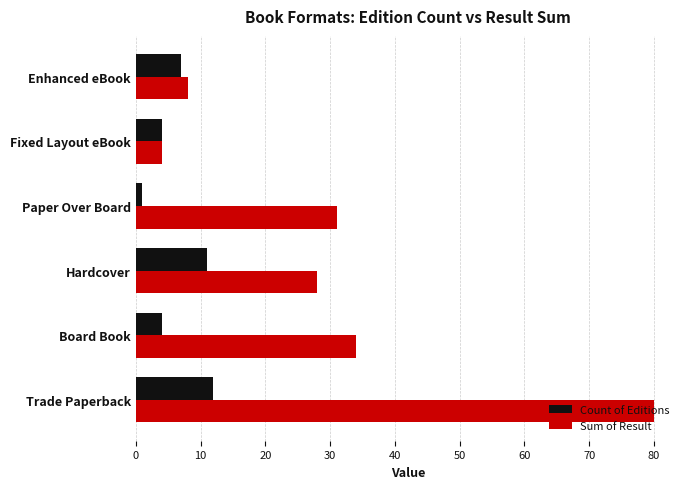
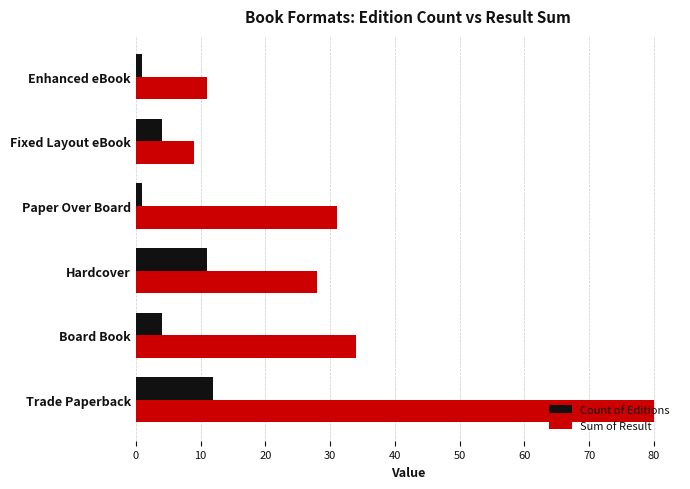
  {
    "Count of Editions": {
-     "Enhanced eBook": 7,
+     "Enhanced eBook": 1,
      "Fixed Layout eBook": 4,
      "Paper Over Board": 1,
      "Hardcover": 11,
      "Board Book": 4,
      "Trade Paperback": 12
    },
    "Sum of Result": {
-     "Enhanced eBook": 8,
-     "Fixed Layout eBook": 4,
+     "Enhanced eBook": 11,
+     "Fixed Layout eBook": 9,
      "Paper Over Board": 31,
      "Hardcover": 28,
      "Board Book": 34,
      "Trade Paperback": 80
    }
  }
